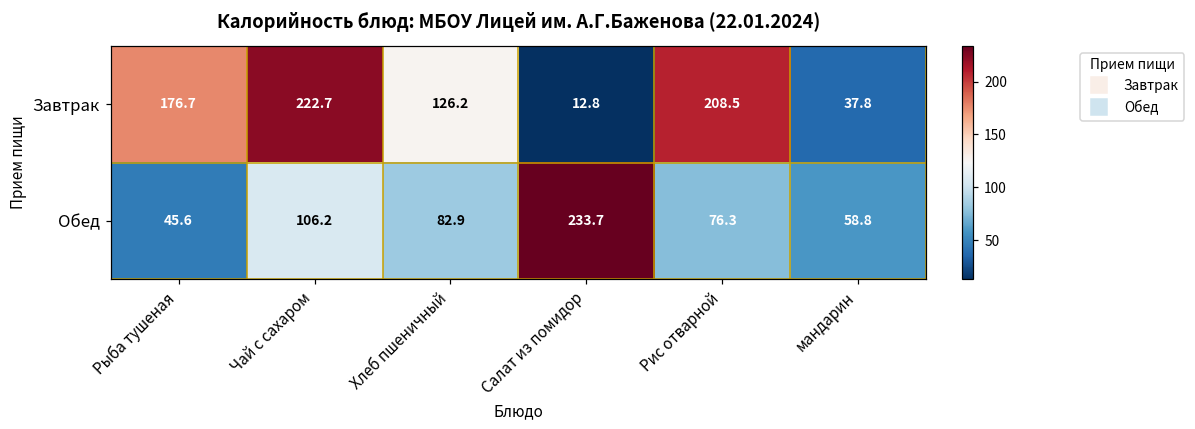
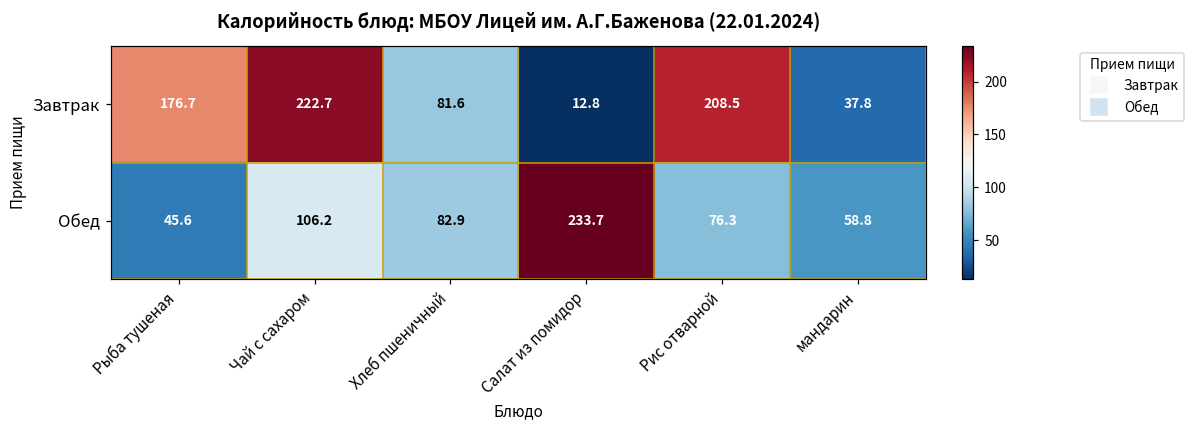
  {
    "Завтрак": {
      "Рыба тушеная": 176.7,
      "Чай с сахаром": 222.7,
-     "Хлеб пшеничный": 126.2,
+     "Хлеб пшеничный": 81.6,
      "Салат из помидор": 12.8,
      "Рис отварной": 208.5,
      "мандарин": 37.8
    },
    "Обед": {
      "Рыба тушеная": 45.6,
      "Чай с сахаром": 106.2,
      "Хлеб пшеничный": 82.9,
      "Салат из помидор": 233.7,
      "Рис отварной": 76.3,
      "мандарин": 58.8
    }
  }
